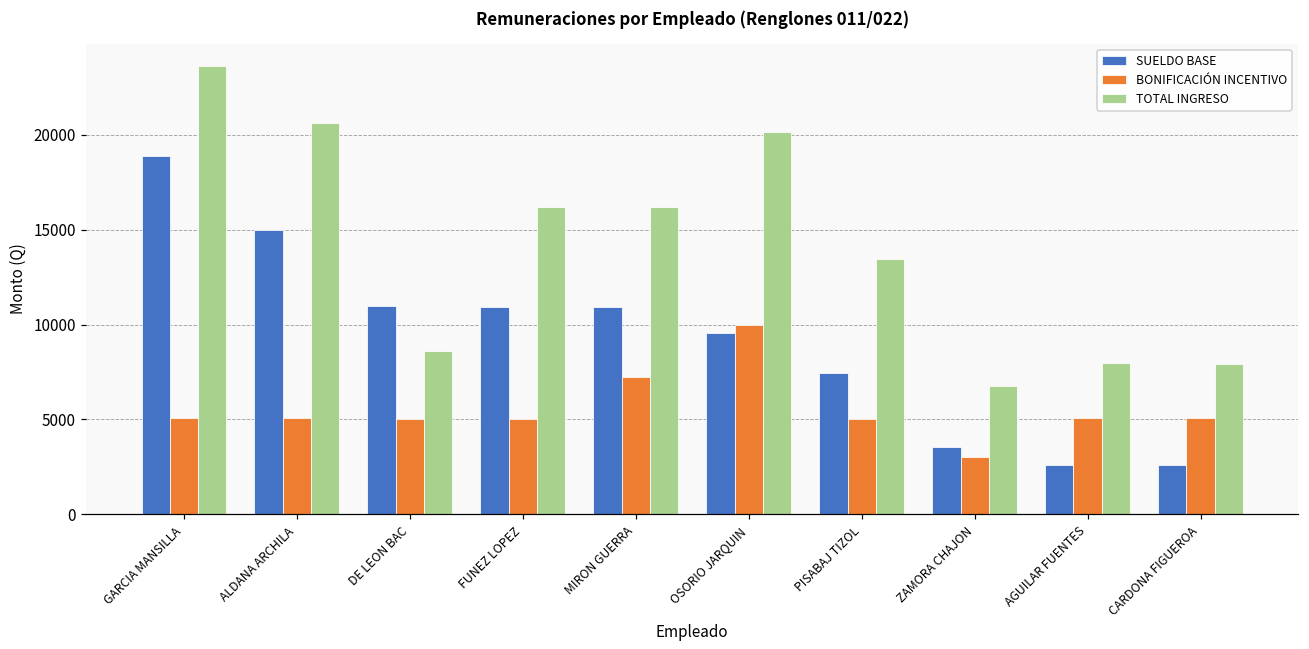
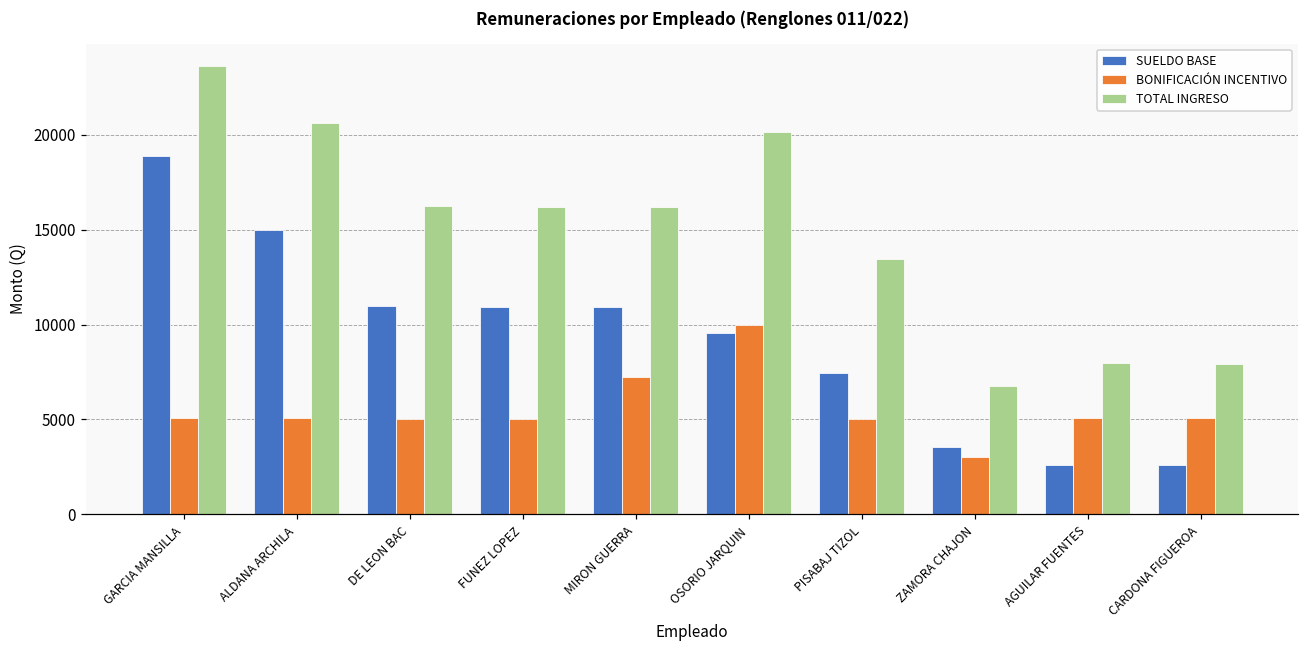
  {
    "SUELDO BASE": {
      "GARCIA MANSILLA": 18900,
      "ALDANA ARCHILA": 15000,
      "DE LEON BAC": 11000,
      "FUNEZ LOPEZ": 10900,
      "MIRON GUERRA": 10900,
      "OSORIO JARQUIN": 9600,
      "PISABAJ TIZOL": 7400,
      "ZAMORA CHAJON": 3500,
      "AGUILAR FUENTES": 2600,
      "CARDONA FIGUEROA": 2600
    },
    "BONIFICACIÓN INCENTIVO": {
      "GARCIA MANSILLA": 5100,
      "ALDANA ARCHILA": 5100,
      "DE LEON BAC": 5000,
      "FUNEZ LOPEZ": 5000,
      "MIRON GUERRA": 7200,
      "OSORIO JARQUIN": 10000,
      "PISABAJ TIZOL": 5000,
      "ZAMORA CHAJON": 3000,
      "AGUILAR FUENTES": 5100,
      "CARDONA FIGUEROA": 5100
    },
    "TOTAL INGRESO": {
      "GARCIA MANSILLA": 23600,
      "ALDANA ARCHILA": 20600,
-     "DE LEON BAC": 8600,
+     "DE LEON BAC": 16300,
      "FUNEZ LOPEZ": 16200,
      "MIRON GUERRA": 16200,
      "OSORIO JARQUIN": 20200,
      "PISABAJ TIZOL": 13500,
      "ZAMORA CHAJON": 6800,
      "AGUILAR FUENTES": 8000,
      "CARDONA FIGUEROA": 7900
    }
  }
